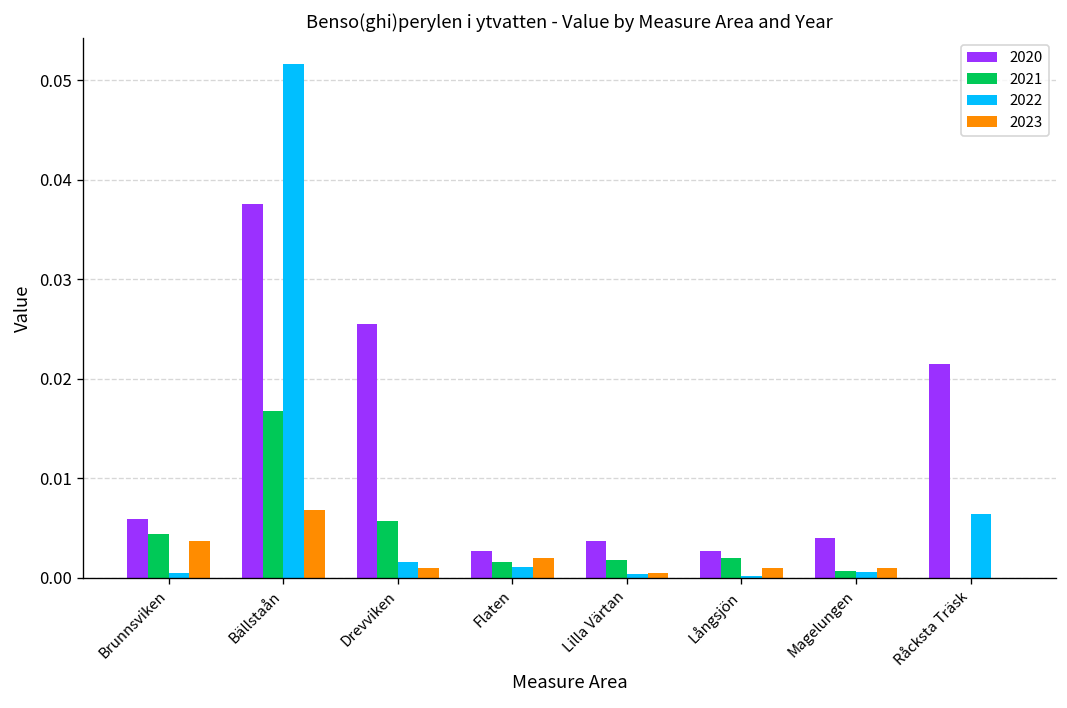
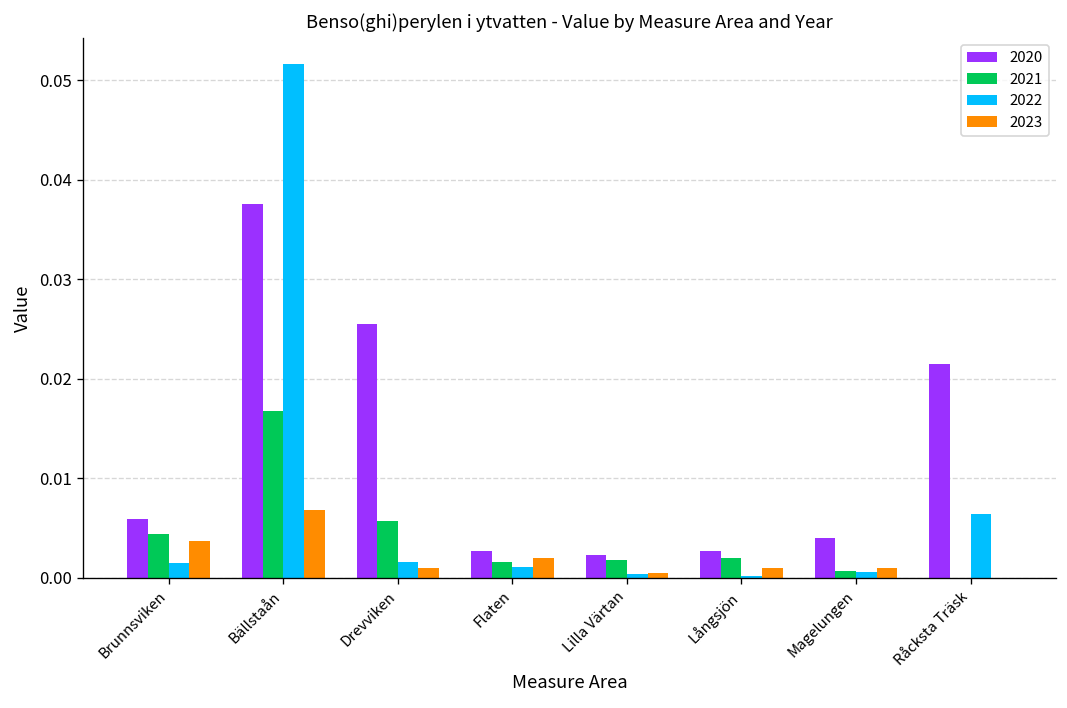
  {
    "2020": {
      "Brunnsviken": 0.006,
      "Bällstaån": 0.038,
      "Drevviken": 0.026,
      "Flaten": 0.003,
-     "Lilla Värtan": 0.004,
+     "Lilla Värtan": 0.002,
      "Långsjön": 0.003,
      "Magelungen": 0.004,
      "Råcksta Träsk": 0.022
    },
    "2021": {
      "Brunnsviken": 0.004,
      "Bällstaån": 0.017,
      "Drevviken": 0.006,
      "Flaten": 0.002,
      "Lilla Värtan": 0.002,
      "Långsjön": 0.002,
      "Magelungen": 0.001,
      "Råcksta Träsk": 0.000
    },
    "2022": {
-     "Brunnsviken": 0.001,
+     "Brunnsviken": 0.002,
      "Bällstaån": 0.052,
      "Drevviken": 0.002,
      "Flaten": 0.001,
      "Lilla Värtan": 0.000,
      "Magelungen": 0.001,
      "Råcksta Träsk": 0.006
    },
    "2023": {
      "Brunnsviken": 0.004,
      "Bällstaån": 0.007,
      "Drevviken": 0.001,
      "Flaten": 0.002,
      "Lilla Värtan": 0.000,
      "Långsjön": 0.001,
      "Magelungen": 0.001,
      "Råcksta Träsk": 0.000
    }
  }
